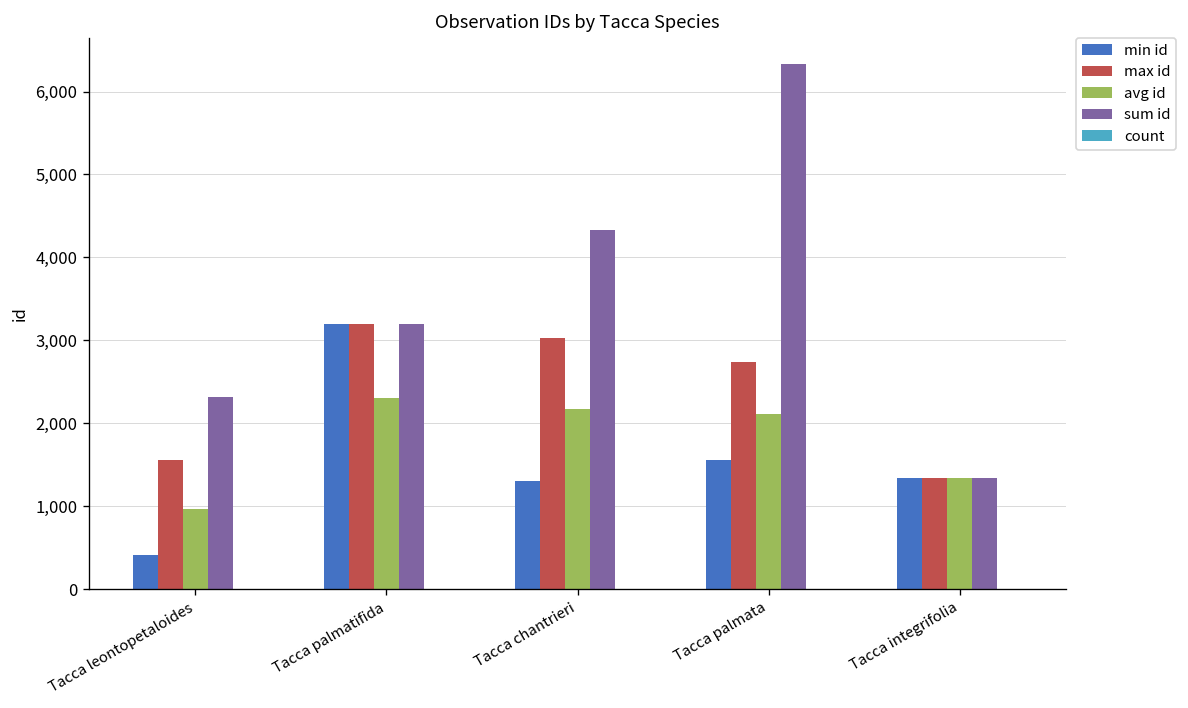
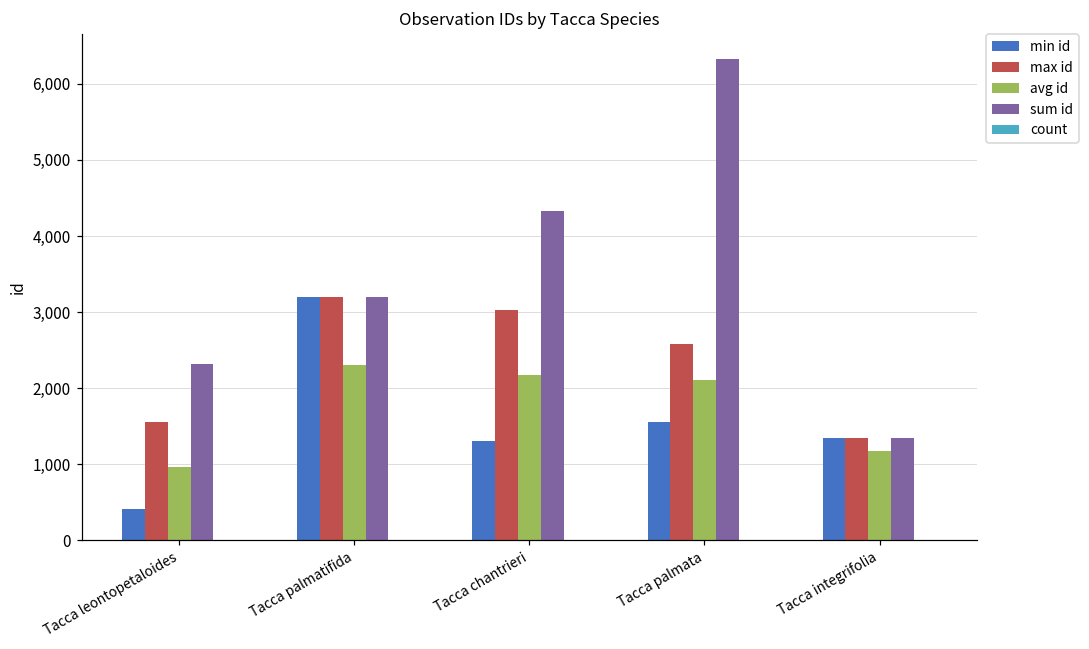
  {
    "max id": {
      "Tacca leontopetaloides": "1,600",
      "Tacca palmatifida": "3,200",
      "Tacca chantrieri": "3,000",
-     "Tacca palmata": "2,700",
+     "Tacca palmata": "2,600",
      "Tacca integrifolia": "1,300"
    },
    "avg id": {
      "Tacca leontopetaloides": "1,000",
      "Tacca palmatifida": "2,300",
      "Tacca chantrieri": "2,200",
      "Tacca palmata": "2,100",
-     "Tacca integrifolia": "1,300"
+     "Tacca integrifolia": "1,200"
    },
    "sum id": {
      "Tacca leontopetaloides": "2,300",
      "Tacca palmatifida": "3,200",
      "Tacca chantrieri": "4,300",
      "Tacca palmata": "6,300",
      "Tacca integrifolia": "1,300"
    }
  }
